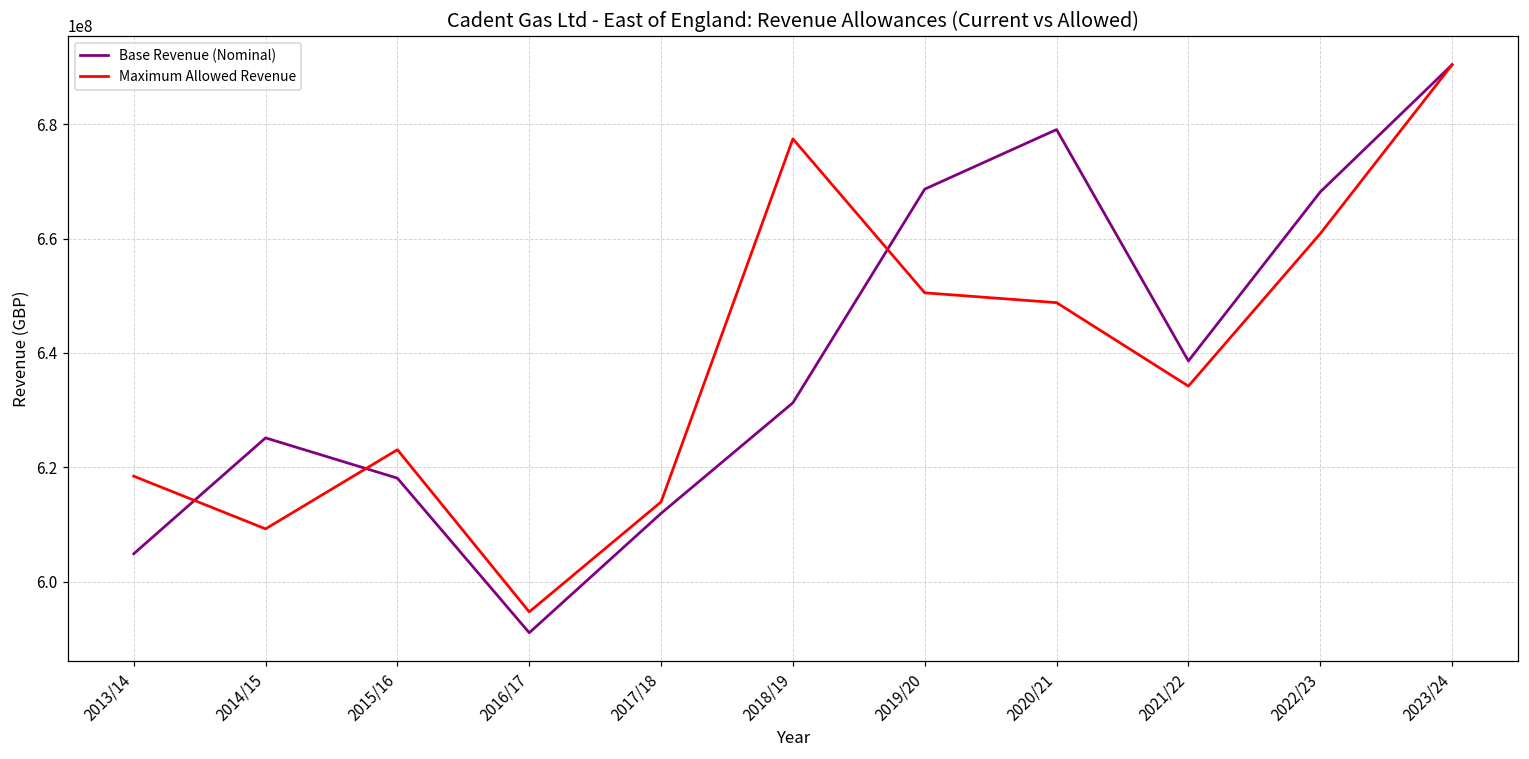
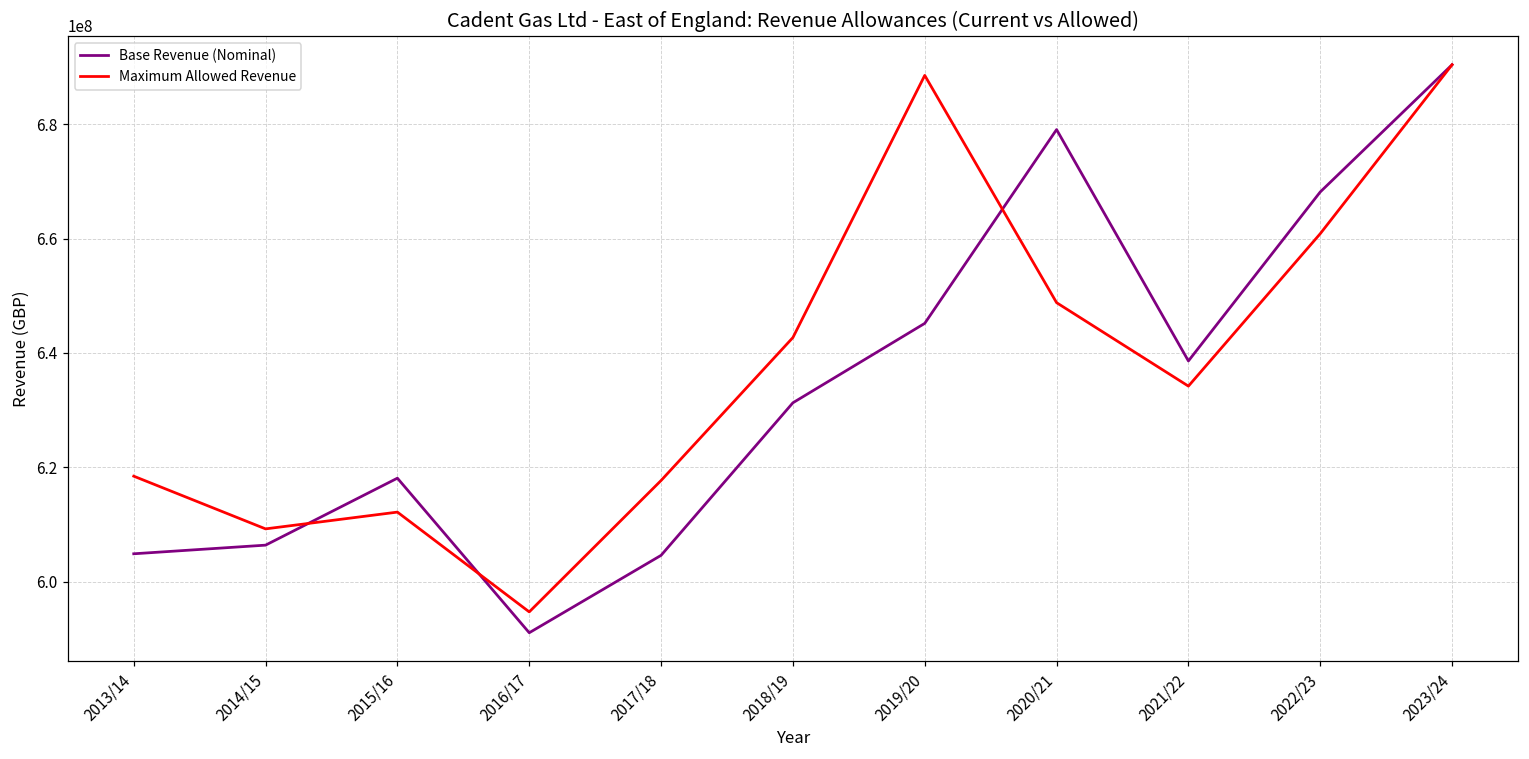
  {
    "Base Revenue (Nominal)": {
      "2013/14": 605000000,
-     "2014/15": 625000000,
+     "2014/15": 606000000,
      "2015/16": 618000000,
      "2016/17": 591000000,
-     "2017/18": 612000000,
+     "2017/18": 605000000,
      "2018/19": 631000000,
-     "2019/20": 669000000,
+     "2019/20": 645000000,
      "2020/21": 679000000,
      "2021/22": 639000000,
      "2022/23": 668000000
    },
    "Maximum Allowed Revenue": {
      "2013/14": 618000000,
      "2014/15": 609000000,
-     "2015/16": 623000000,
+     "2015/16": 612000000,
      "2016/17": 595000000,
-     "2017/18": 614000000,
-     "2018/19": 677000000,
-     "2019/20": 651000000,
+     "2017/18": 618000000,
+     "2018/19": 643000000,
+     "2019/20": 689000000,
      "2020/21": 649000000,
      "2021/22": 634000000,
      "2022/23": 661000000
    }
  }
